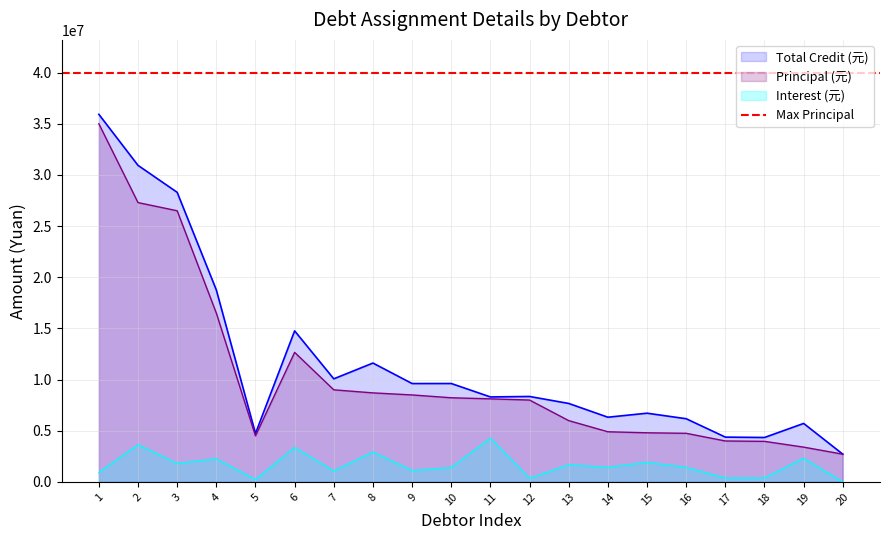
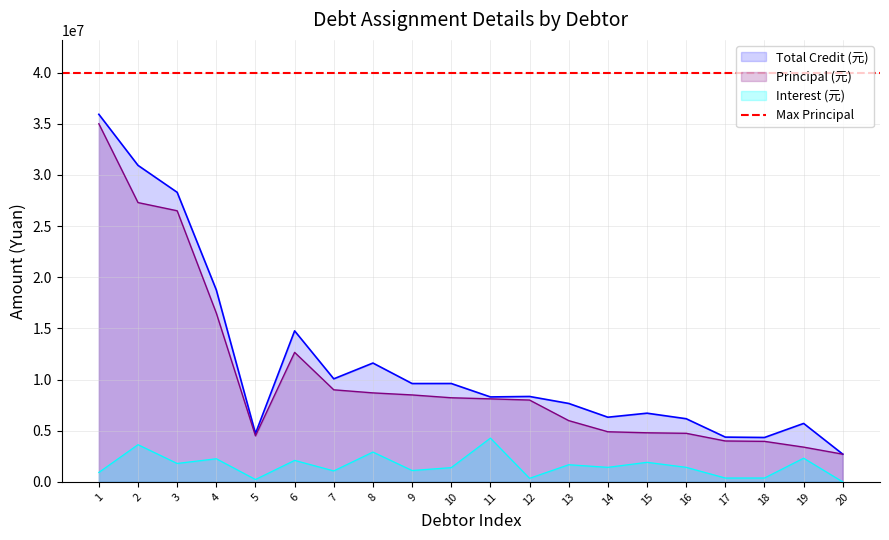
  {
    "Interest (元)": {
      "1": 900000,
      "2": 3600000,
      "3": 1800000,
      "4": 2300000,
      "5": 200000,
-     "6": 3400000,
+     "6": 2100000,
      "7": 1100000,
      "8": 2900000,
      "9": 1100000,
      "10": 1400000,
      "11": 4300000,
      "12": 300000,
      "13": 1700000,
      "14": 1400000,
      "15": 1900000,
      "16": 1400000,
      "17": 400000,
      "18": 400000,
      "19": 2300000,
      "20": 0
    }
  }
